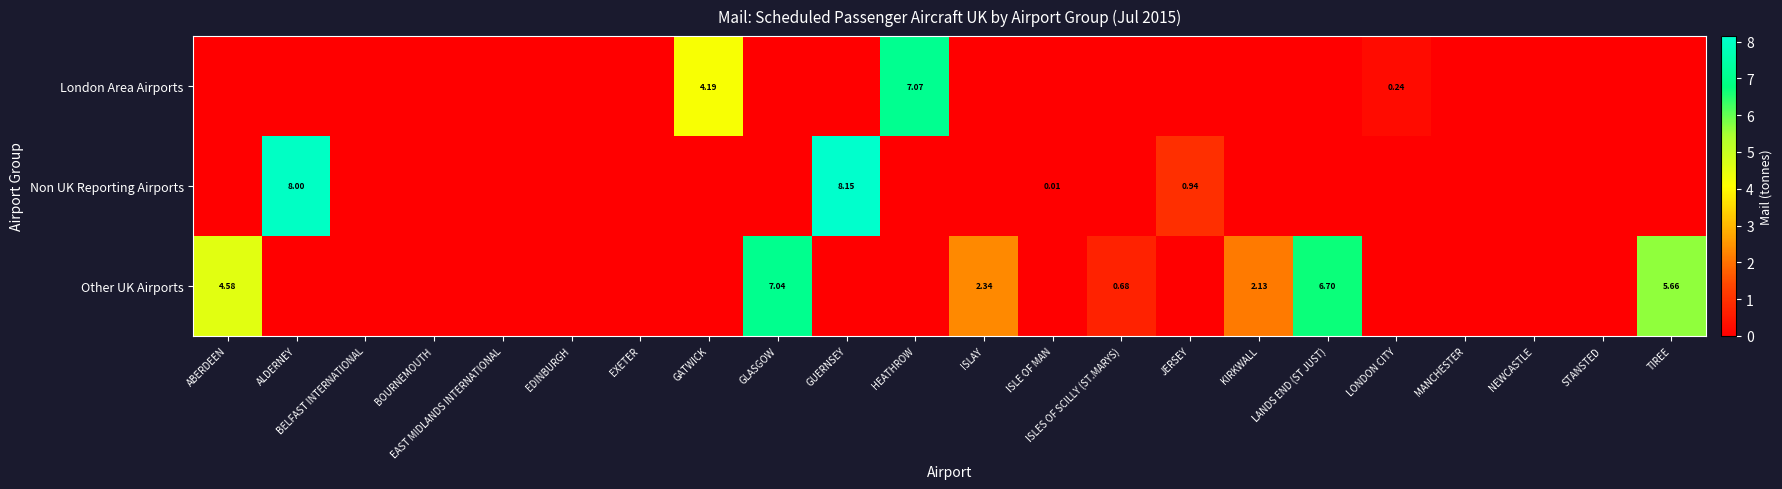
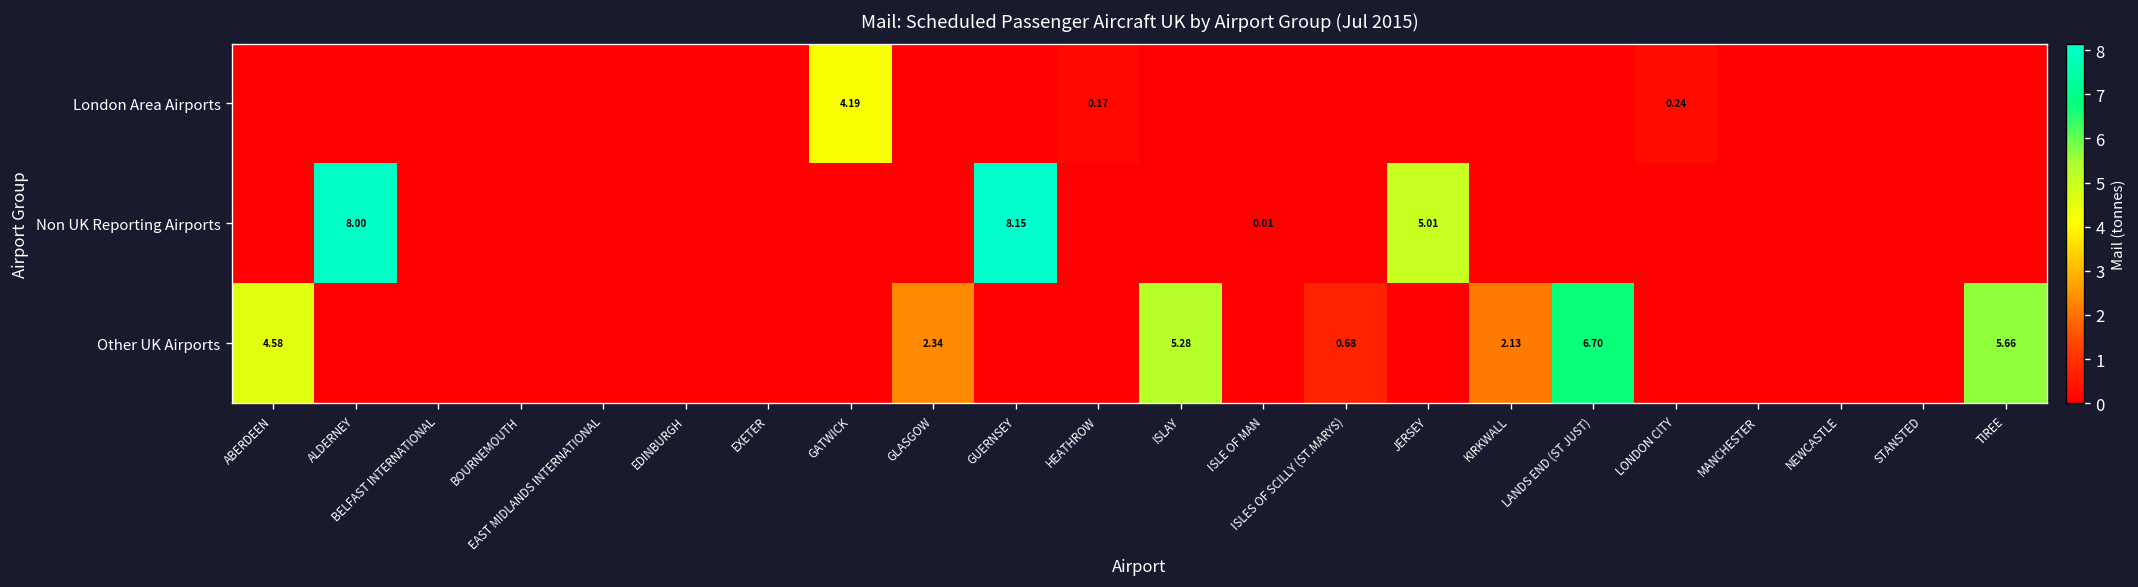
  {
    "London Area Airports": {
      "GATWICK": 4.19,
-     "HEATHROW": 7.07,
+     "HEATHROW": 0.17,
      "LONDON CITY": 0.24
    },
    "Non UK Reporting Airports": {
      "ALDERNEY": 8.00,
      "GUERNSEY": 8.15,
      "ISLE OF MAN": 0.01,
-     "JERSEY": 0.94
+     "JERSEY": 5.01
    },
    "Other UK Airports": {
      "ABERDEEN": 4.58,
-     "GLASGOW": 7.04,
-     "ISLAY": 2.34,
+     "GLASGOW": 2.34,
+     "ISLAY": 5.28,
      "ISLES OF SCILLY (ST.MARYS)": 0.68,
      "KIRKWALL": 2.13,
      "LANDS END (ST JUST)": 6.70,
      "TIREE": 5.66
    }
  }
